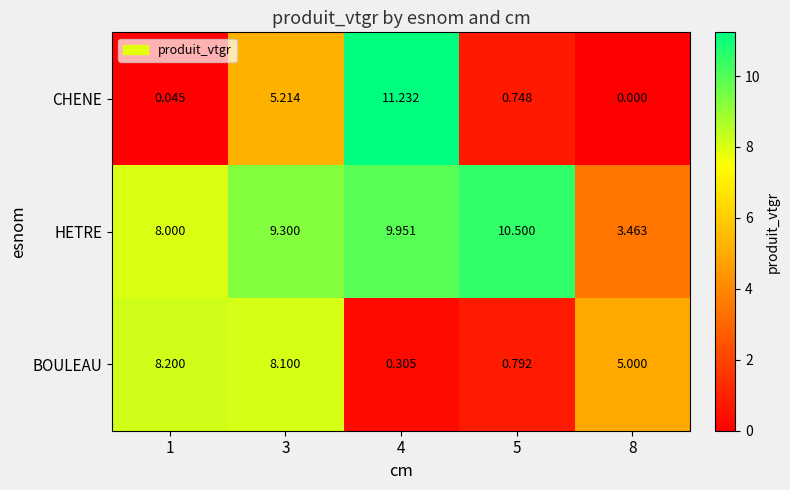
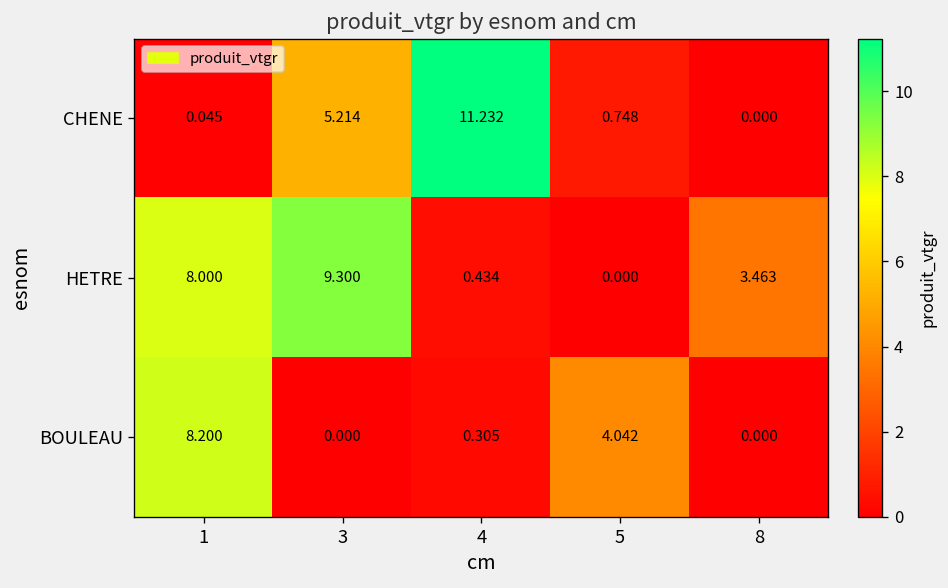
  {
    "CHENE": {
      "1": 0.045,
      "3": 5.214,
      "4": 11.232,
      "5": 0.748,
      "8": 0.000
    },
    "HETRE": {
      "1": 8.000,
      "3": 9.300,
-     "4": 9.951,
-     "5": 10.500,
+     "4": 0.434,
+     "5": 0.000,
      "8": 3.463
    },
    "BOULEAU": {
      "1": 8.200,
-     "3": 8.100,
+     "3": 0.000,
      "4": 0.305,
-     "5": 0.792,
-     "8": 5.000
+     "5": 4.042,
+     "8": 0.000
    }
  }
